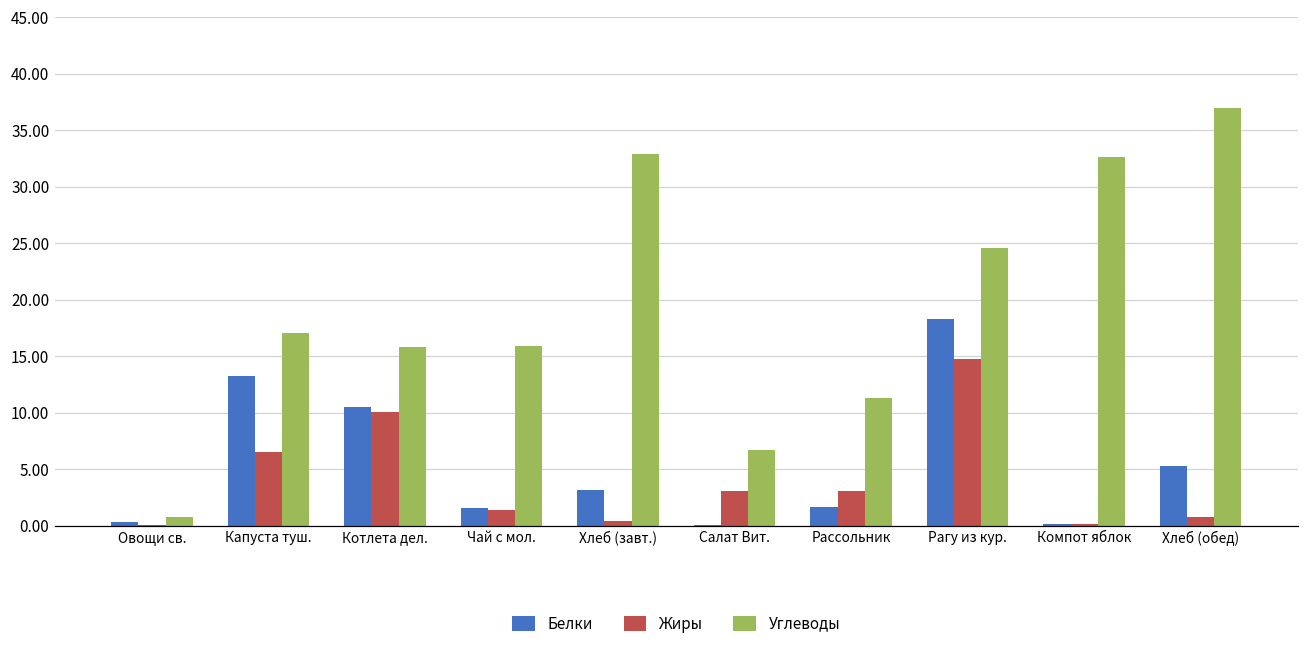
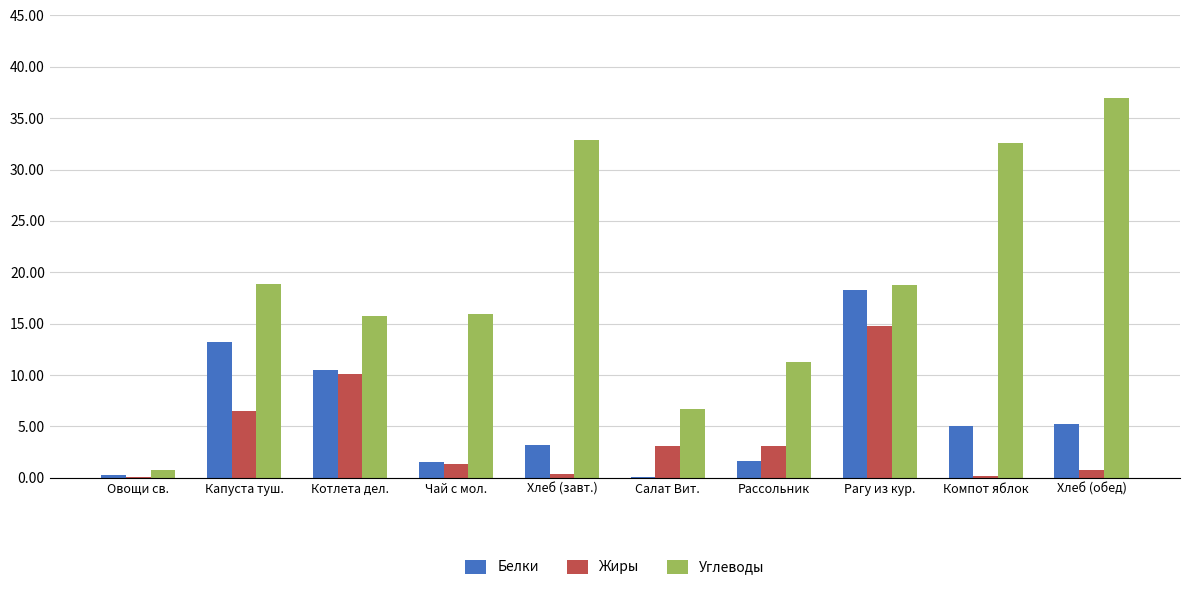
  {
    "Белки": {
      "Овощи св.": 0.3,
      "Капуста туш.": 13.2,
      "Котлета дел.": 10.5,
      "Чай с мол.": 1.5,
      "Хлеб (завт.)": 3.2,
      "Рассольник": 1.6,
      "Рагу из кур.": 18.3,
-     "Компот яблок": 0.2,
+     "Компот яблок": 5.1,
      "Хлеб (обед)": 5.3
    },
    "Жиры": {
      "Капуста туш.": 6.5,
      "Котлета дел.": 10.1,
      "Чай с мол.": 1.4,
      "Хлеб (завт.)": 0.4,
      "Салат Вит.": 3.1,
      "Рассольник": 3.1,
      "Рагу из кур.": 14.7,
      "Хлеб (обед)": 0.8
    },
    "Углеводы": {
      "Овощи св.": 0.8,
-     "Капуста туш.": 17.1,
+     "Капуста туш.": 18.9,
      "Котлета дел.": 15.8,
      "Чай с мол.": 15.9,
      "Хлеб (завт.)": 32.9,
      "Салат Вит.": 6.7,
      "Рассольник": 11.3,
-     "Рагу из кур.": 24.5,
+     "Рагу из кур.": 18.8,
      "Компот яблок": 32.6,
      "Хлеб (обед)": 37.0
    }
  }
